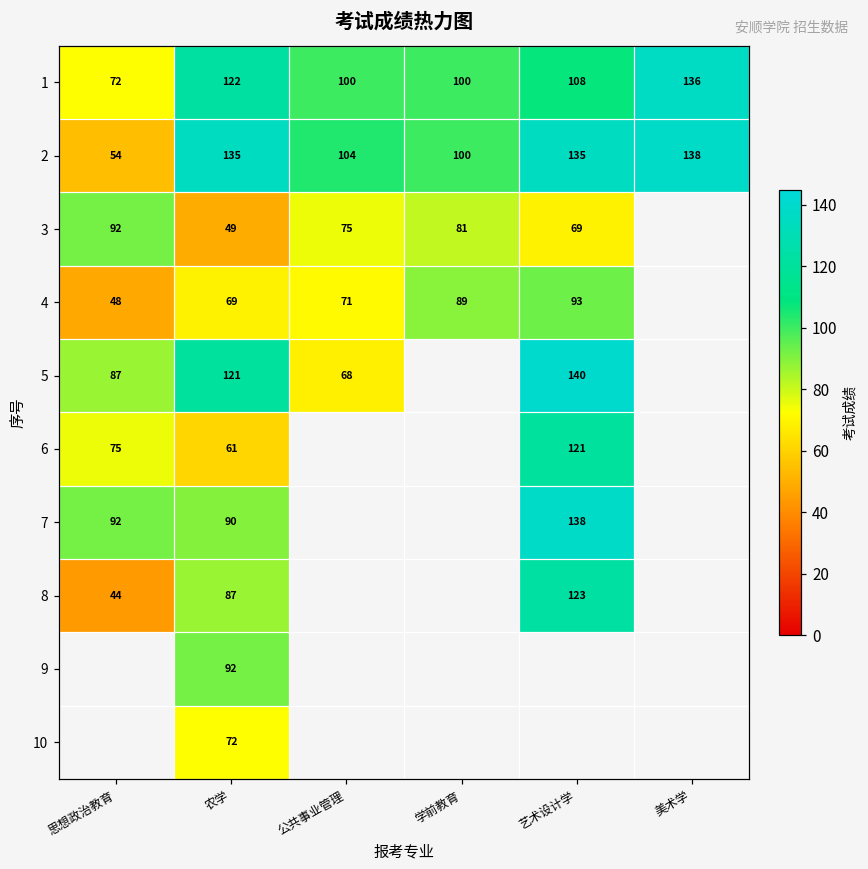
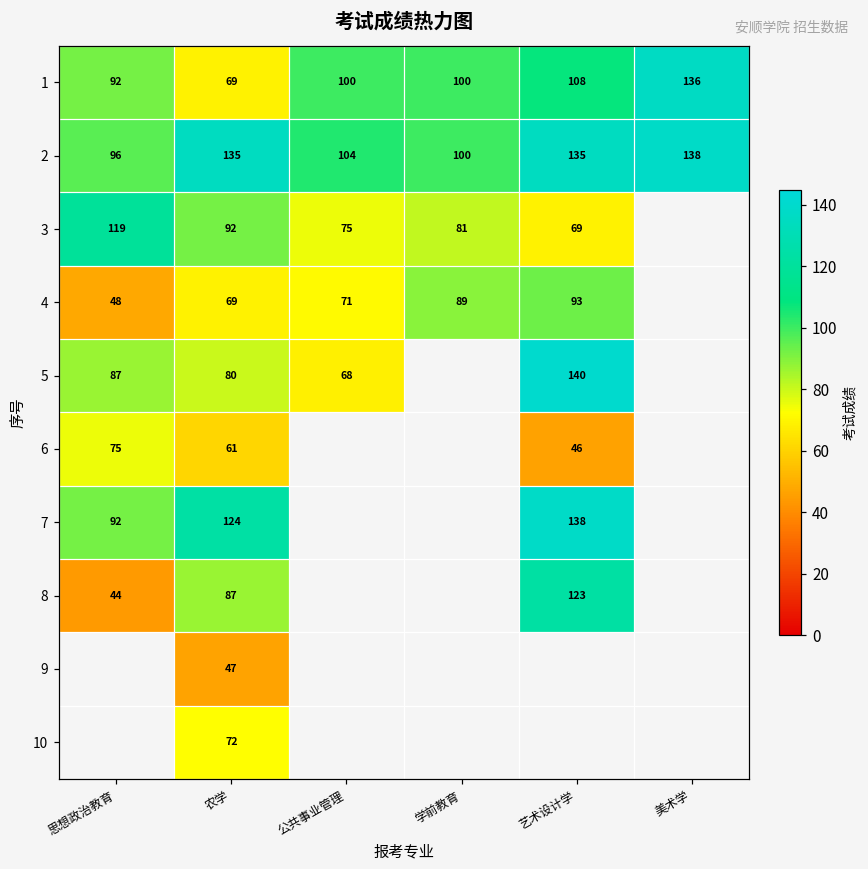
  {
    "1": {
-     "思想政治教育": 72,
-     "农学": 122,
+     "思想政治教育": 92,
+     "农学": 69,
      "公共事业管理": 100,
      "学前教育": 100,
      "艺术设计学": 108,
      "美术学": 136
    },
    "2": {
-     "思想政治教育": 54,
+     "思想政治教育": 96,
      "农学": 135,
      "公共事业管理": 104,
      "学前教育": 100,
      "艺术设计学": 135,
      "美术学": 138
    },
    "3": {
-     "思想政治教育": 92,
-     "农学": 49,
+     "思想政治教育": 119,
+     "农学": 92,
      "公共事业管理": 75,
      "学前教育": 81,
      "艺术设计学": 69
    },
    "4": {
      "思想政治教育": 48,
      "农学": 69,
      "公共事业管理": 71,
      "学前教育": 89,
      "艺术设计学": 93
    },
    "5": {
      "思想政治教育": 87,
-     "农学": 121,
+     "农学": 80,
      "公共事业管理": 68,
      "艺术设计学": 140
    },
    "6": {
      "思想政治教育": 75,
      "农学": 61,
-     "艺术设计学": 121
+     "艺术设计学": 46
    },
    "7": {
      "思想政治教育": 92,
-     "农学": 90,
+     "农学": 124,
      "艺术设计学": 138
    },
    "8": {
      "思想政治教育": 44,
      "农学": 87,
      "艺术设计学": 123
    },
    "9": {
-     "农学": 92
+     "农学": 47
    },
    "10": {
      "农学": 72
    }
  }
